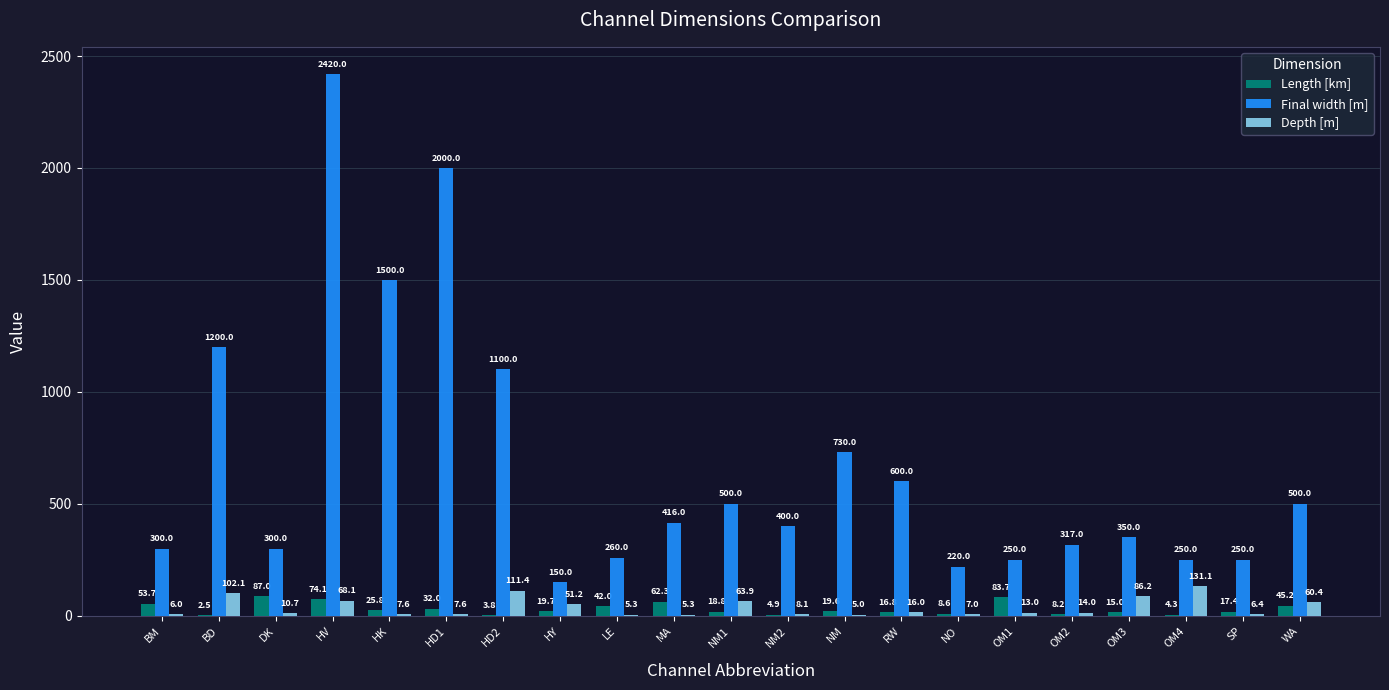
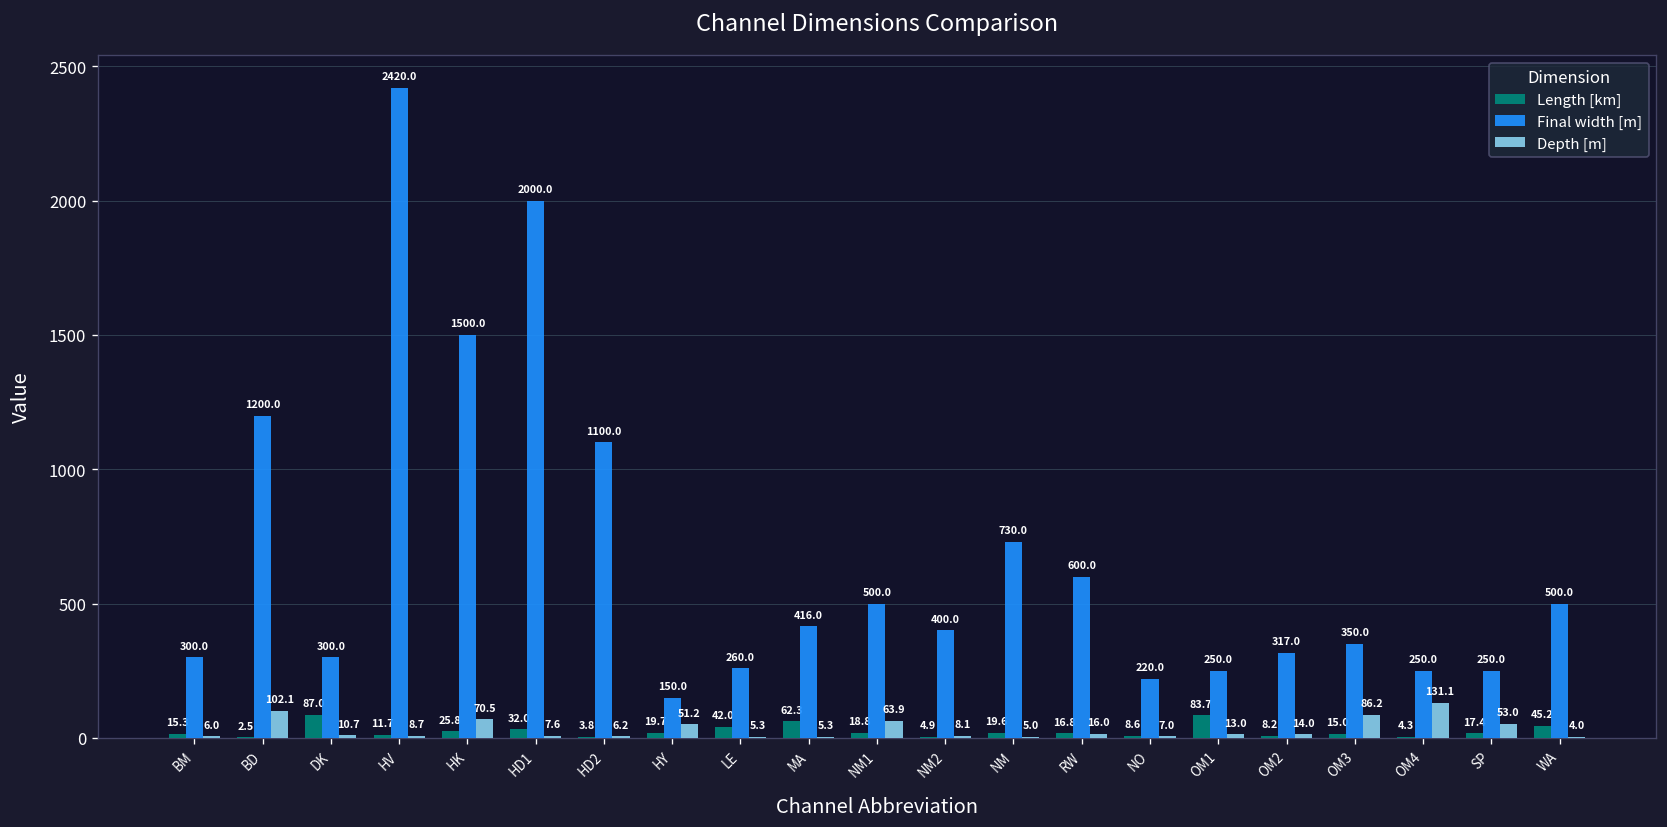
  {
    "Length [km]": {
-     "BM": 53.7,
+     "BM": 15.3,
      "BD": 2.5,
      "DK": 87.0,
-     "HV": 74.1,
+     "HV": 11.7,
      "HK": 25.8,
      "HD1": 32.0,
      "HD2": 3.8,
      "HY": 19.7,
      "LE": 42.0,
      "MA": 62.3,
      "NM1": 18.8,
      "NM2": 4.9,
      "NM": 19.6,
      "RW": 16.8,
      "NO": 8.6,
      "OM1": 83.7,
      "OM2": 8.2,
      "OM3": 15.0,
      "OM4": 4.3,
      "SP": 17.4,
      "WA": 45.2
    },
    "Final width [m]": {
      "BM": 300.0,
      "BD": 1200.0,
      "DK": 300.0,
      "HV": 2420.0,
      "HK": 1500.0,
      "HD1": 2000.0,
      "HD2": 1100.0,
      "HY": 150.0,
      "LE": 260.0,
      "MA": 416.0,
      "NM1": 500.0,
      "NM2": 400.0,
      "NM": 730.0,
      "RW": 600.0,
      "NO": 220.0,
      "OM1": 250.0,
      "OM2": 317.0,
      "OM3": 350.0,
      "OM4": 250.0,
      "SP": 250.0,
      "WA": 500.0
    },
    "Depth [m]": {
      "BM": 6.0,
      "BD": 102.1,
      "DK": 10.7,
-     "HV": 68.1,
-     "HK": 7.6,
+     "HV": 8.7,
+     "HK": 70.5,
      "HD1": 7.6,
-     "HD2": 111.4,
+     "HD2": 6.2,
      "HY": 51.2,
      "LE": 5.3,
      "MA": 5.3,
      "NM1": 63.9,
      "NM2": 8.1,
      "NM": 5.0,
      "RW": 16.0,
      "NO": 7.0,
      "OM1": 13.0,
      "OM2": 14.0,
      "OM3": 86.2,
      "OM4": 131.1,
-     "SP": 6.4,
-     "WA": 60.4
+     "SP": 53.0,
+     "WA": 4.0
    }
  }
